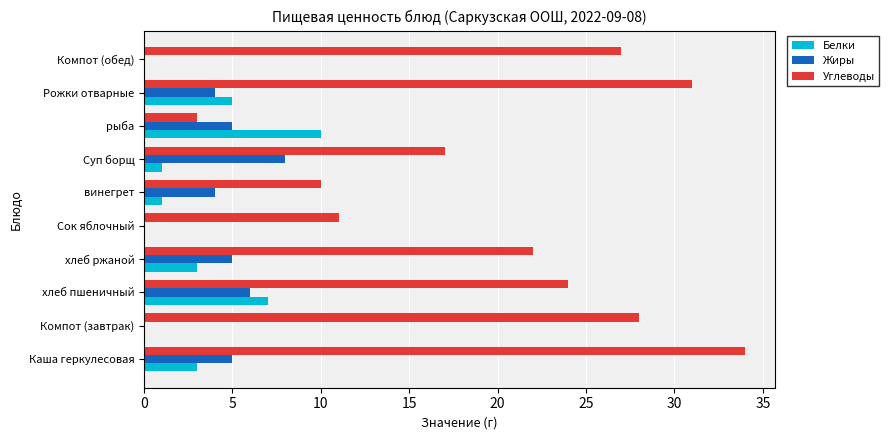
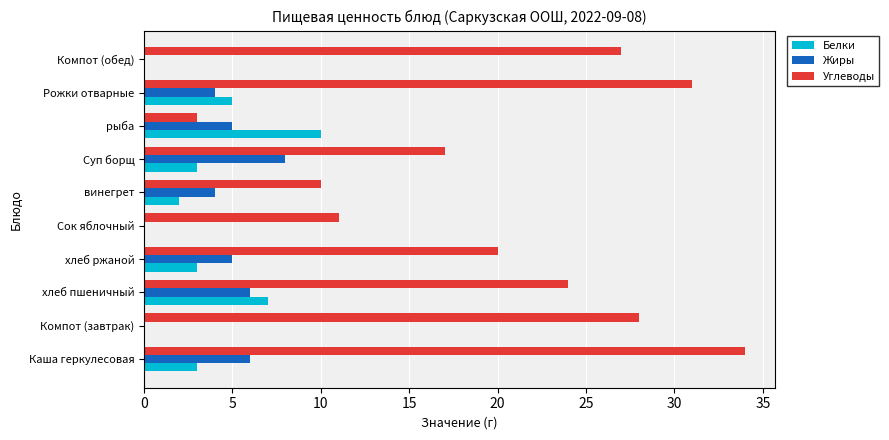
  {
    "Белки": {
      "Компот (обед)": 0,
      "Рожки отварные": 5,
      "рыба": 10,
-     "Суп борщ": 1,
-     "винегрет": 1,
+     "Суп борщ": 3,
+     "винегрет": 2,
      "Сок яблочный": 0,
      "хлеб ржаной": 3,
      "хлеб пшеничный": 7,
      "Компот (завтрак)": 0,
      "Каша геркулесовая": 3
    },
    "Жиры": {
      "Компот (обед)": 0,
      "Рожки отварные": 4,
      "рыба": 5,
      "Суп борщ": 8,
      "винегрет": 4,
      "Сок яблочный": 0,
      "хлеб ржаной": 5,
      "хлеб пшеничный": 6,
      "Компот (завтрак)": 0,
-     "Каша геркулесовая": 5
+     "Каша геркулесовая": 6
    },
    "Углеводы": {
      "Компот (обед)": 27,
      "Рожки отварные": 31,
      "рыба": 3,
      "Суп борщ": 17,
      "винегрет": 10,
      "Сок яблочный": 11,
-     "хлеб ржаной": 22,
+     "хлеб ржаной": 20,
      "хлеб пшеничный": 24,
      "Компот (завтрак)": 28,
      "Каша геркулесовая": 34
    }
  }
